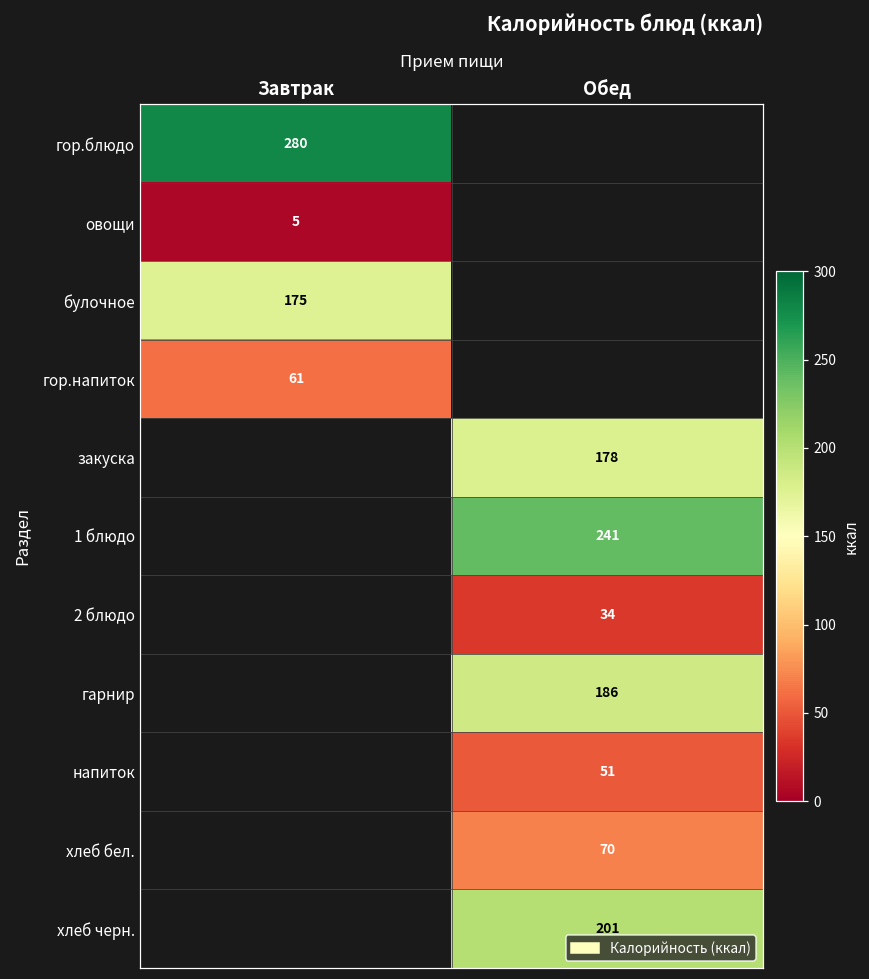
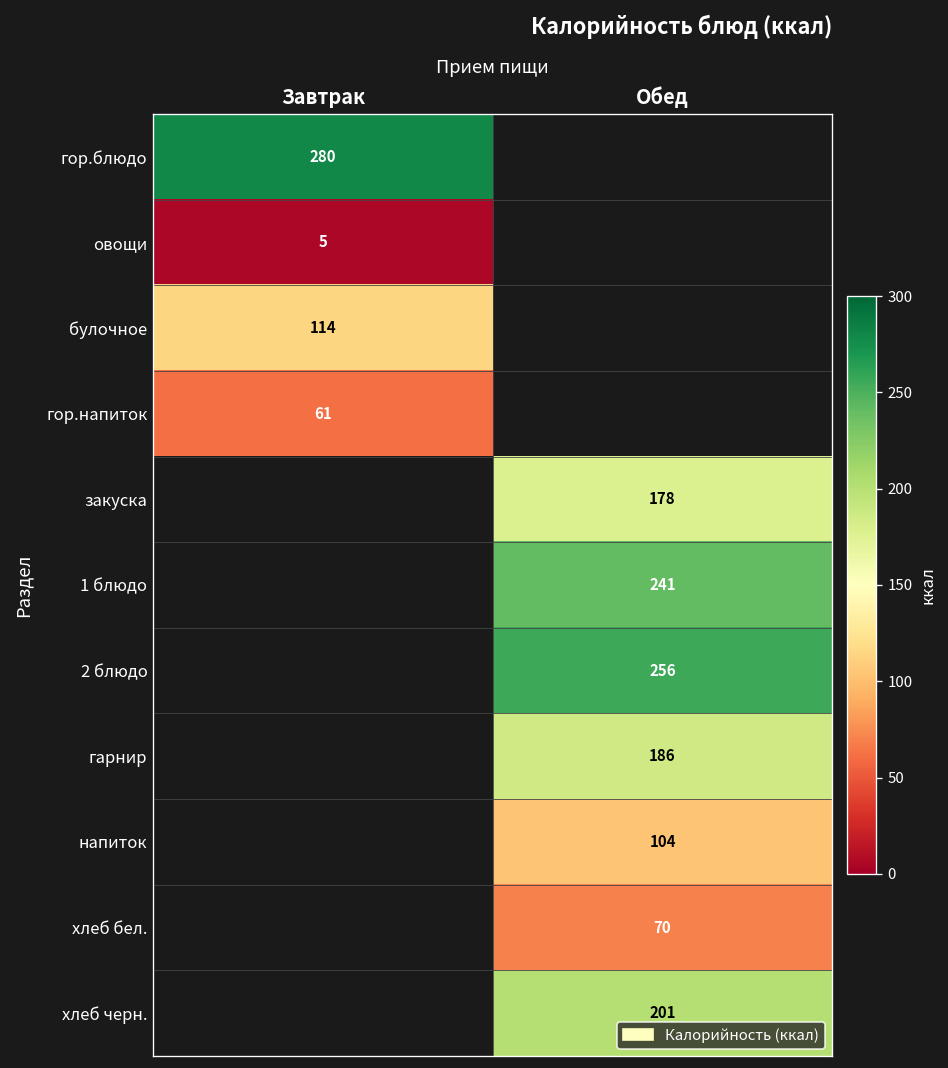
  {
    "гор.блюдо": {
      "Завтрак": 280
    },
    "овощи": {
      "Завтрак": 5
    },
    "булочное": {
-     "Завтрак": 175
+     "Завтрак": 114
    },
    "гор.напиток": {
      "Завтрак": 61
    },
    "закуска": {
      "Обед": 178
    },
    "1 блюдо": {
      "Обед": 241
    },
    "2 блюдо": {
-     "Обед": 34
+     "Обед": 256
    },
    "гарнир": {
      "Обед": 186
    },
    "напиток": {
-     "Обед": 51
+     "Обед": 104
    },
    "хлеб бел.": {
      "Обед": 70
    }
  }
